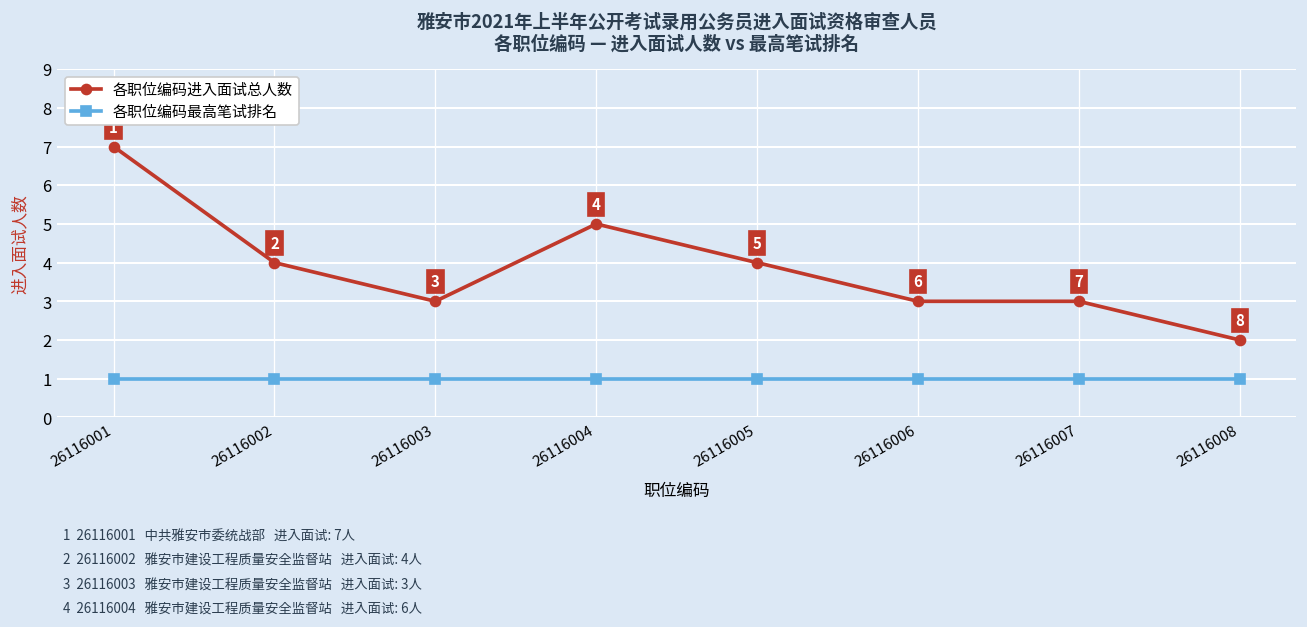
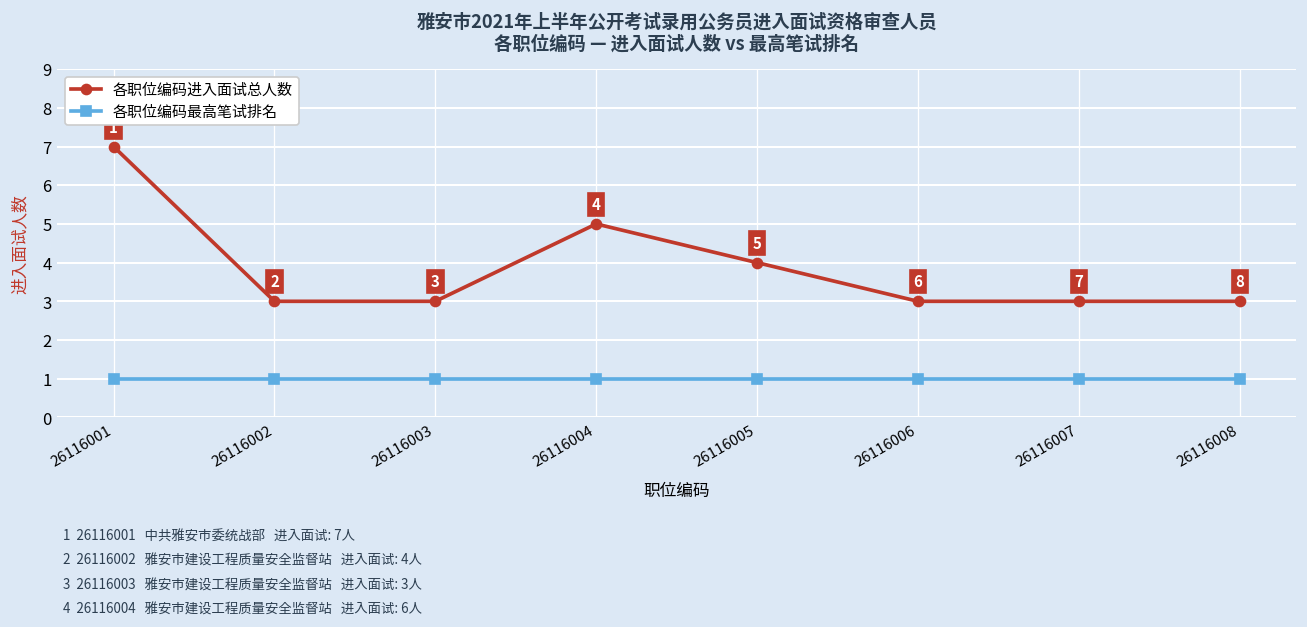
  {
    "各职位编码进入面试总人数": {
      "26116001": 7,
-     "26116002": 4,
-     "26116008": 2
+     "26116002": 3,
+     "26116008": 3
    },
    "各职位编码最高笔试排名": {
      "26116001": 1,
      "26116002": 1,
      "26116003": 1,
      "26116004": 1,
      "26116005": 1,
      "26116006": 1,
      "26116007": 1,
      "26116008": 1
    }
  }
